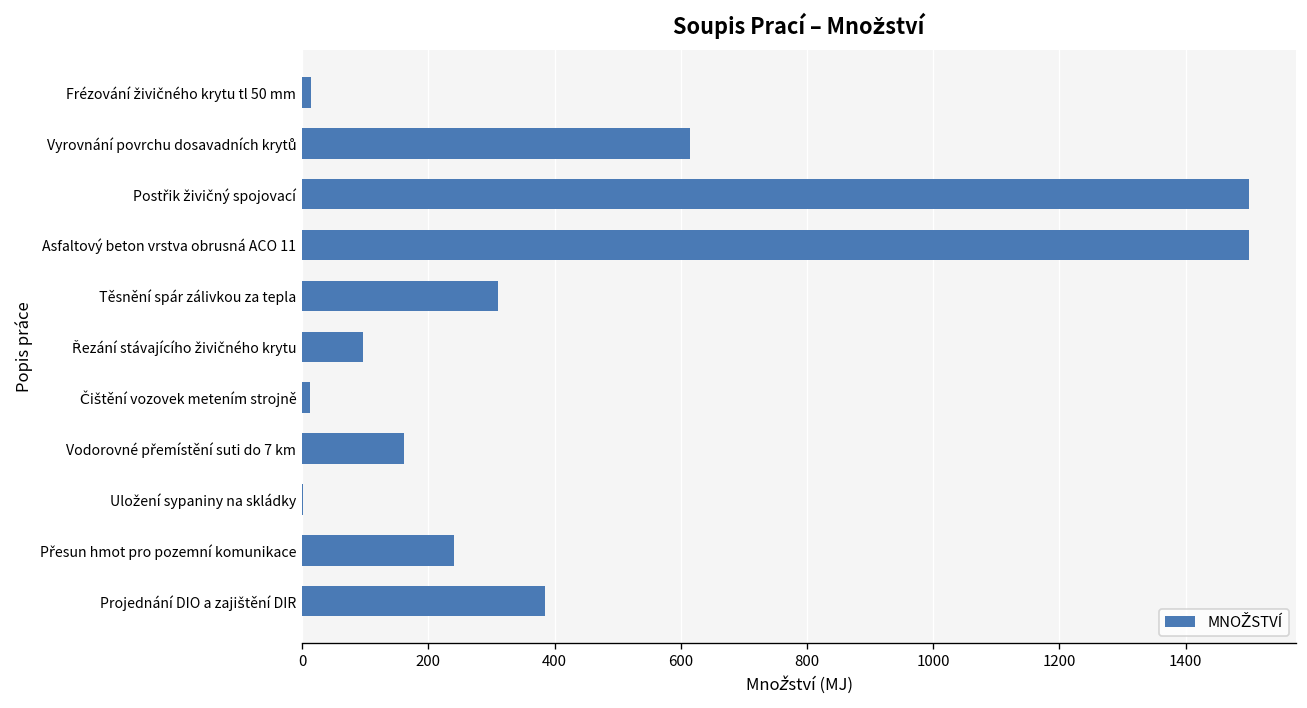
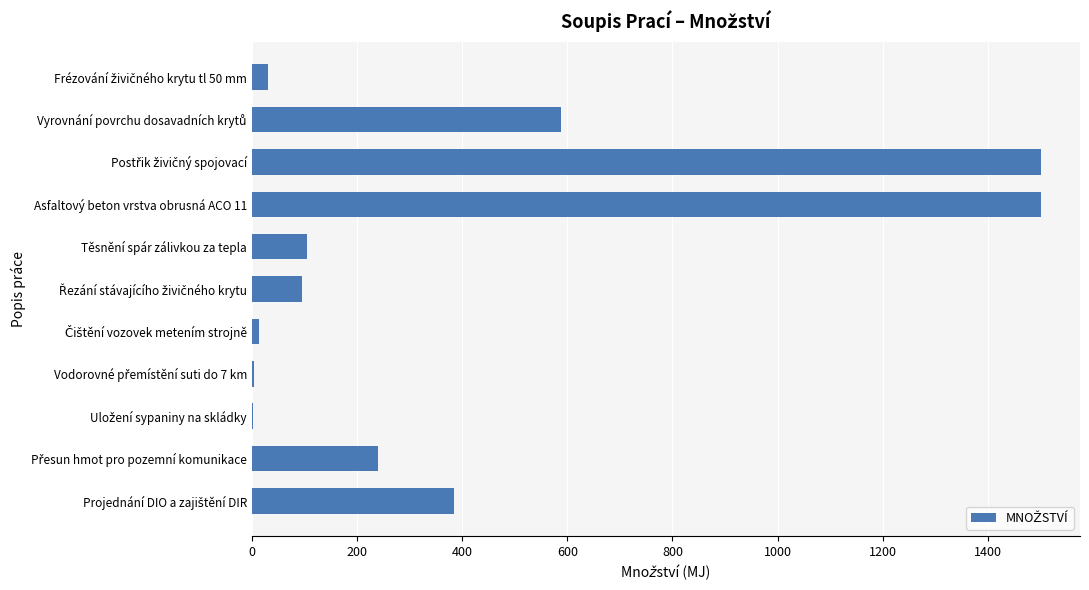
  {
-   "Frézování živičného krytu tl 50 mm": 10,
-   "Vyrovnání povrchu dosavadních krytů": 610,
+   "Frézování živičného krytu tl 50 mm": 30,
+   "Vyrovnání povrchu dosavadních krytů": 590,
    "Postřik živičný spojovací": 1500,
    "Asfaltový beton vrstva obrusná ACO 11": 1500,
-   "Těsnění spár zálivkou za tepla": 310,
+   "Těsnění spár zálivkou za tepla": 110,
    "Řezání stávajícího živičného krytu": 100,
    "Čištění vozovek metením strojně": 10,
-   "Vodorovné přemístění suti do 7 km": 160,
+   "Vodorovné přemístění suti do 7 km": 0,
    "Přesun hmot pro pozemní komunikace": 240,
    "Projednání DIO a zajištění DIR": 390
  }
